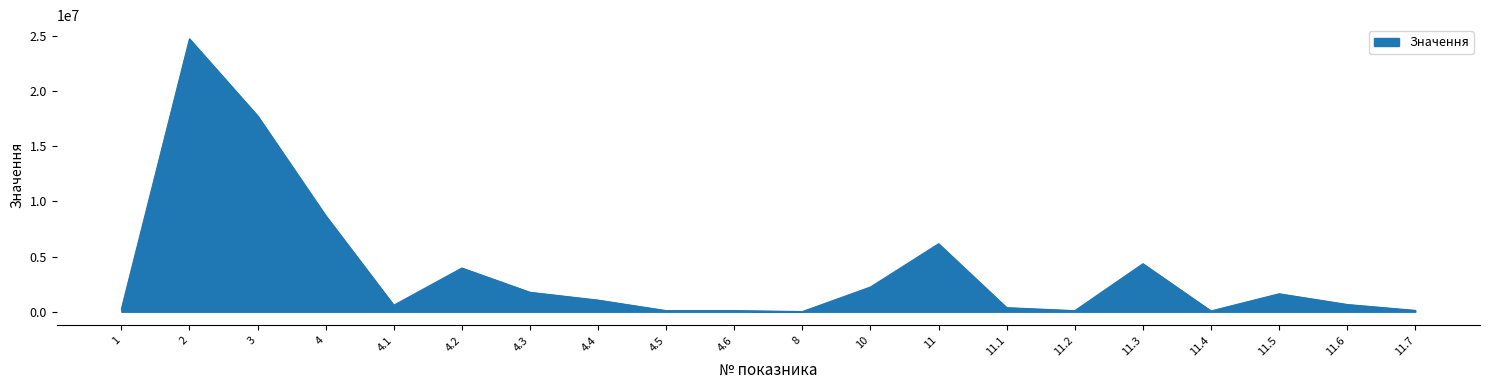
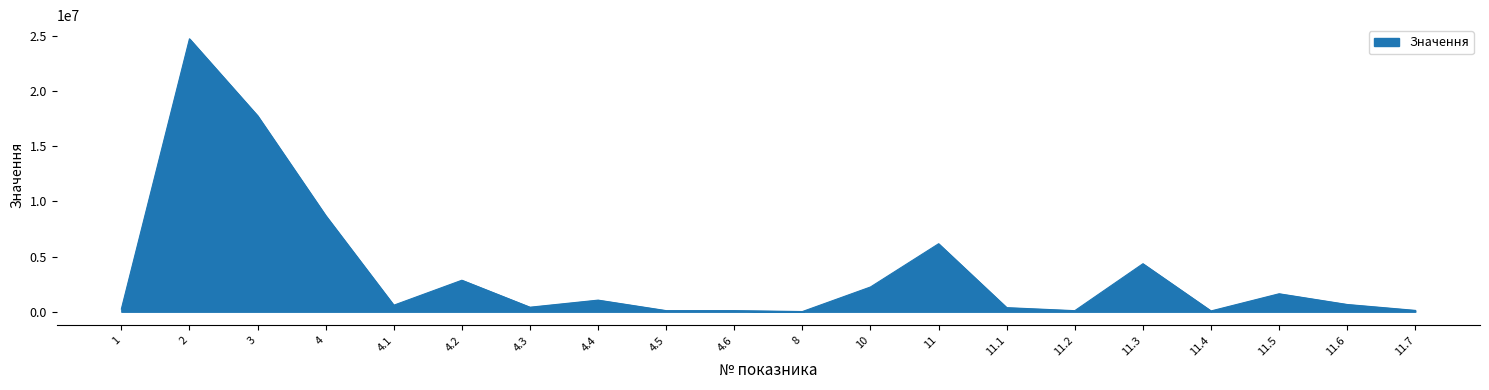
  {
    "1": 200000,
    "2": 24700000,
    "3": 17800000,
    "4": 8700000,
    "4.1": 600000,
-   "4.2": 4000000,
-   "4.3": 1800000,
+   "4.2": 2900000,
+   "4.3": 400000,
    "4.4": 1100000,
    "4.5": 100000,
    "4.6": 100000,
    "8": 0,
    "10": 2200000,
    "11": 6200000,
    "11.1": 400000,
    "11.2": 100000,
    "11.3": 4300000,
    "11.4": 100000,
    "11.5": 1600000,
    "11.6": 700000,
    "11.7": 100000
  }
